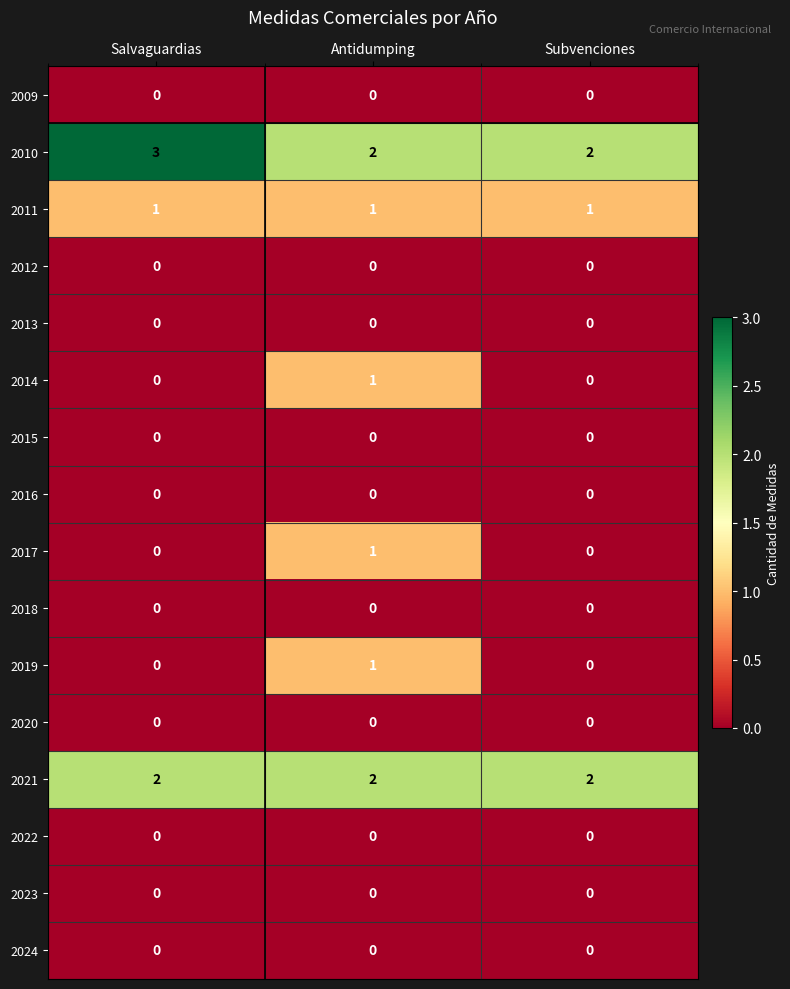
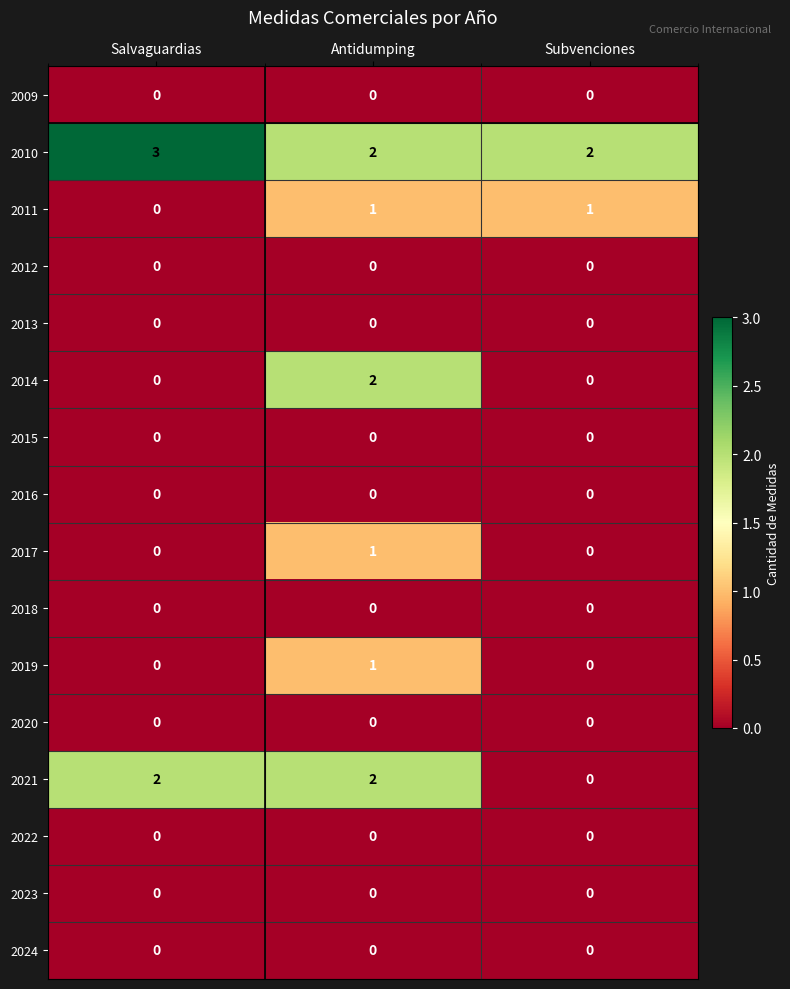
  {
    "2009": {
      "Salvaguardias": 0,
      "Antidumping": 0,
      "Subvenciones": 0
    },
    "2010": {
      "Salvaguardias": 3,
      "Antidumping": 2,
      "Subvenciones": 2
    },
    "2011": {
-     "Salvaguardias": 1,
+     "Salvaguardias": 0,
      "Antidumping": 1,
      "Subvenciones": 1
    },
    "2012": {
      "Salvaguardias": 0,
      "Antidumping": 0,
      "Subvenciones": 0
    },
    "2013": {
      "Salvaguardias": 0,
      "Antidumping": 0,
      "Subvenciones": 0
    },
    "2014": {
      "Salvaguardias": 0,
-     "Antidumping": 1,
+     "Antidumping": 2,
      "Subvenciones": 0
    },
    "2015": {
      "Salvaguardias": 0,
      "Antidumping": 0,
      "Subvenciones": 0
    },
    "2016": {
      "Salvaguardias": 0,
      "Antidumping": 0,
      "Subvenciones": 0
    },
    "2017": {
      "Salvaguardias": 0,
      "Antidumping": 1,
      "Subvenciones": 0
    },
    "2018": {
      "Salvaguardias": 0,
      "Antidumping": 0,
      "Subvenciones": 0
    },
    "2019": {
      "Salvaguardias": 0,
      "Antidumping": 1,
      "Subvenciones": 0
    },
    "2020": {
      "Salvaguardias": 0,
      "Antidumping": 0,
      "Subvenciones": 0
    },
    "2021": {
      "Salvaguardias": 2,
      "Antidumping": 2,
-     "Subvenciones": 2
+     "Subvenciones": 0
    },
    "2022": {
      "Salvaguardias": 0,
      "Antidumping": 0,
      "Subvenciones": 0
    },
    "2023": {
      "Salvaguardias": 0,
      "Antidumping": 0,
      "Subvenciones": 0
    },
    "2024": {
      "Salvaguardias": 0,
      "Antidumping": 0,
      "Subvenciones": 0
    }
  }
